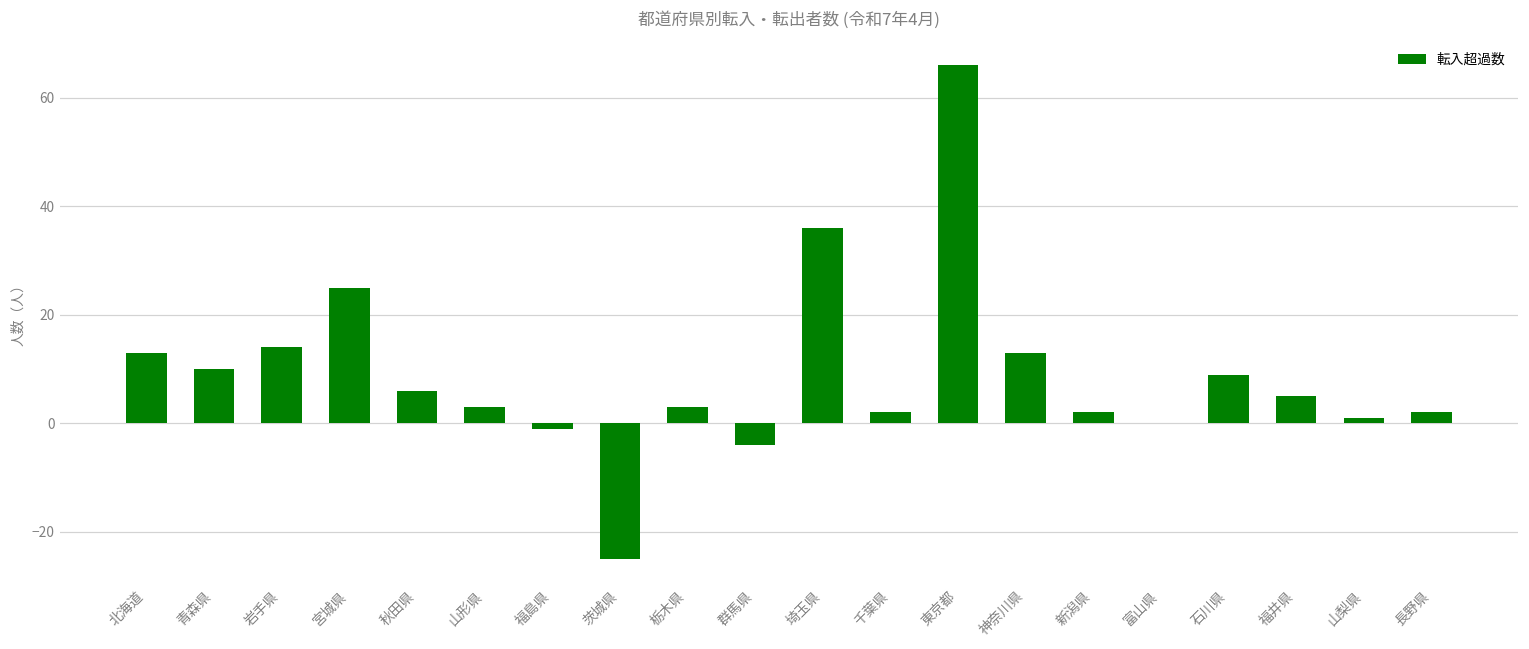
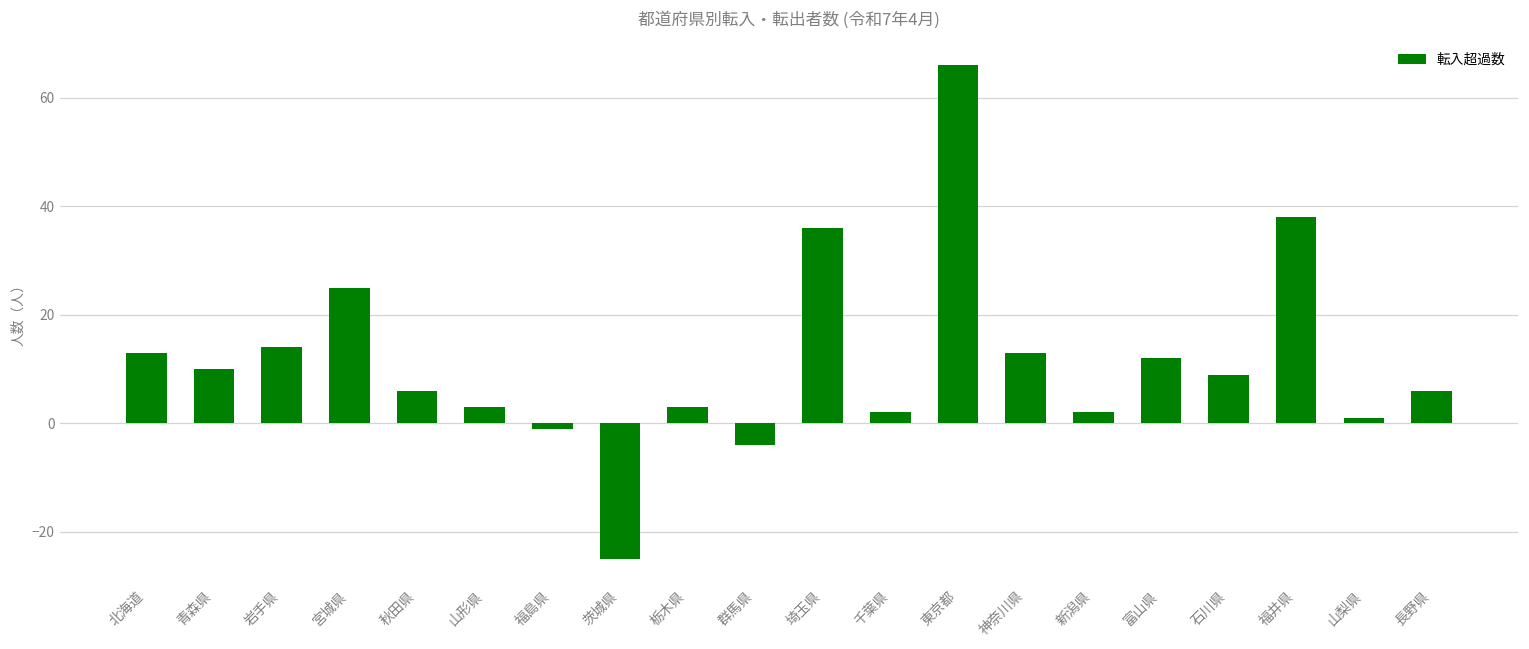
  {
    "北海道": 13,
    "青森県": 10,
    "岩手県": 14,
    "宮城県": 25,
    "秋田県": 6,
    "山形県": 3,
    "福島県": -1,
    "茨城県": -25,
    "栃木県": 3,
    "群馬県": -4,
    "埼玉県": 36,
    "千葉県": 2,
    "東京都": 66,
    "神奈川県": 13,
    "新潟県": 2,
-   "富山県": 0,
+   "富山県": 12,
    "石川県": 9,
-   "福井県": 5,
+   "福井県": 38,
    "山梨県": 1,
-   "長野県": 2
+   "長野県": 6
  }
